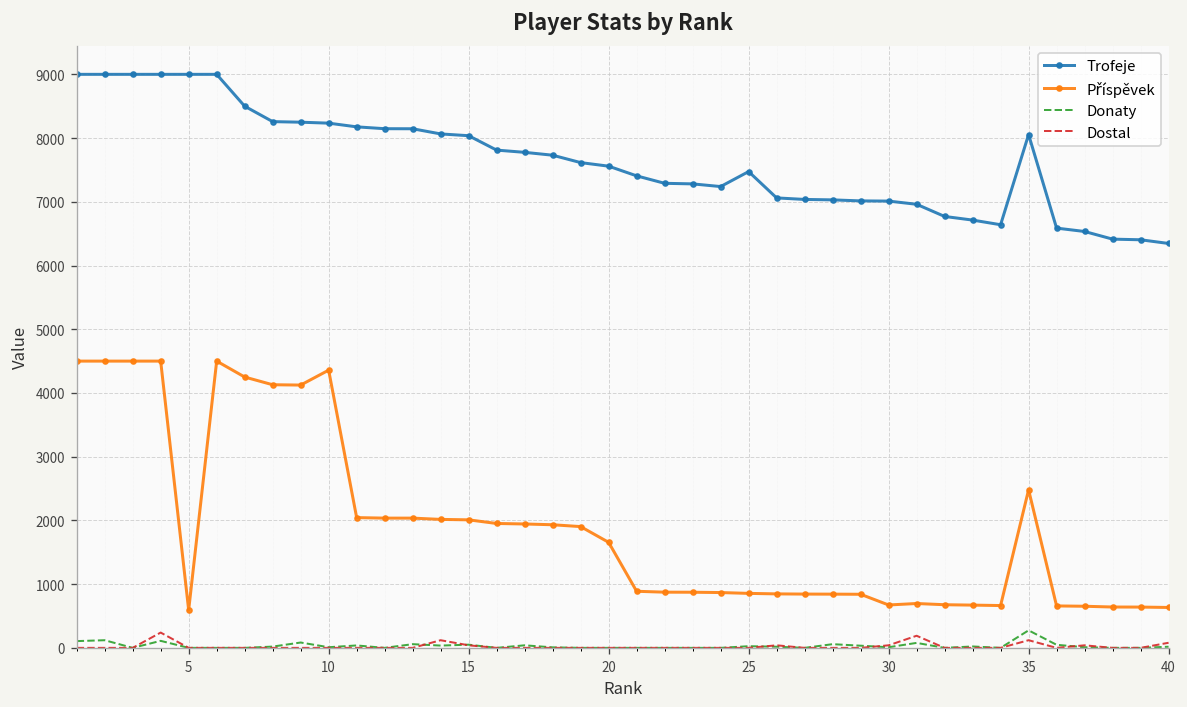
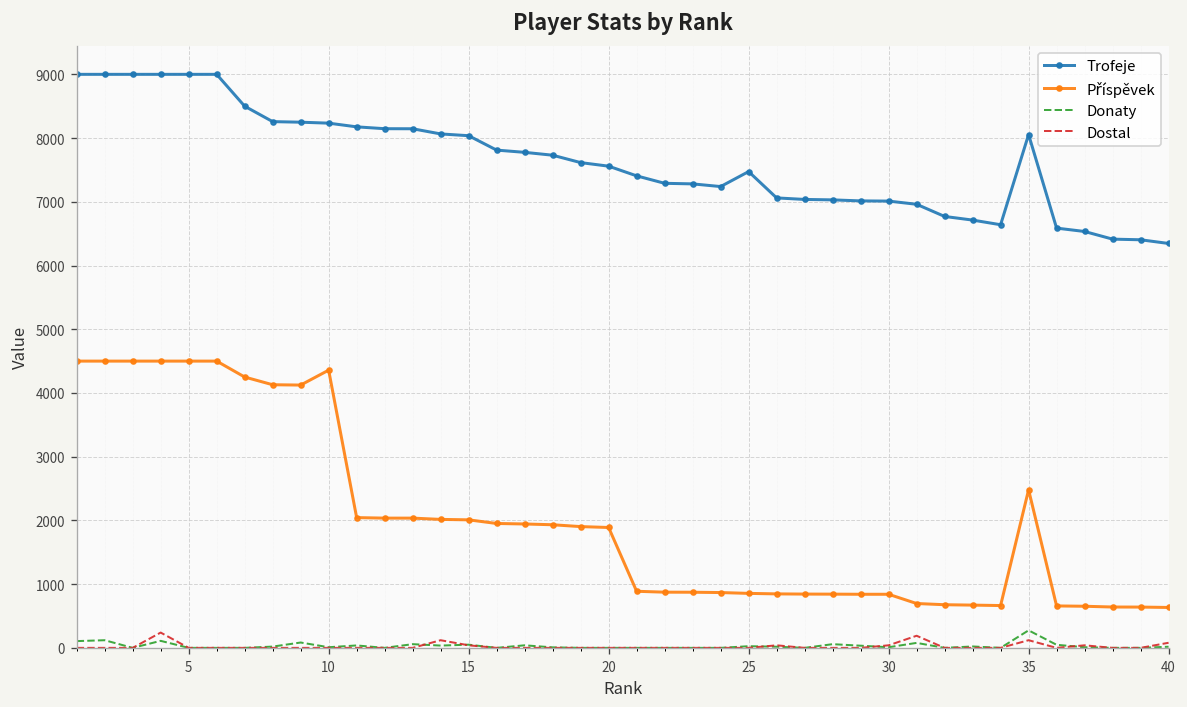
  {
    "Trofeje": {
      "5": 9000,
      "10": 8200,
      "15": 8000,
      "20": 7600,
      "25": 7500,
      "30": 7000,
      "35": 8100,
      "40": 6300
    },
    "Příspěvek": {
-     "5": 600,
+     "5": 4500,
      "10": 4400,
      "15": 2000,
-     "20": 1700,
+     "20": 1900,
      "25": 900,
-     "30": 700,
+     "30": 800,
      "35": 2500,
      "40": 600
    },
    "Donaty": {
      "35": 300,
      "40": 0
    },
    "Dostal": {
      "35": 100,
      "40": 100
    }
  }
